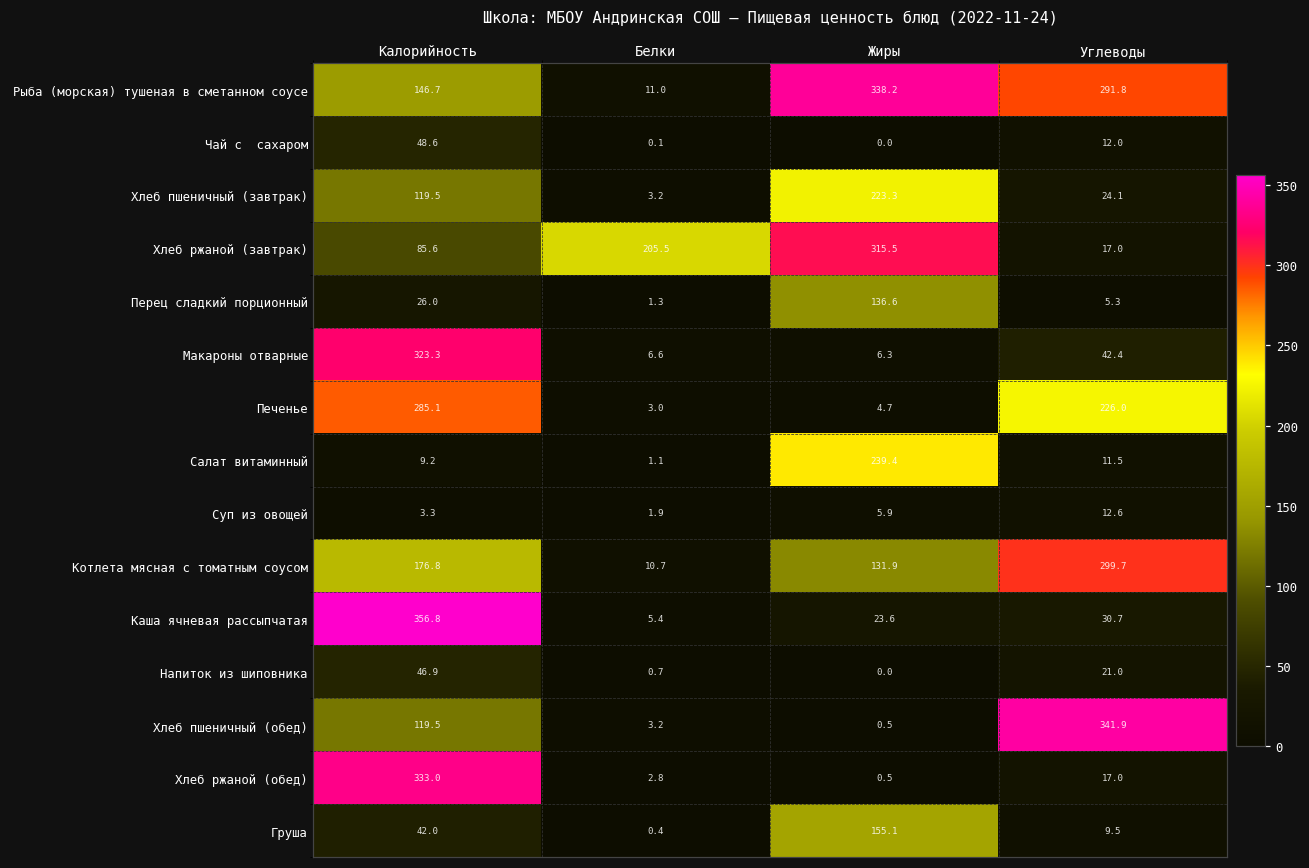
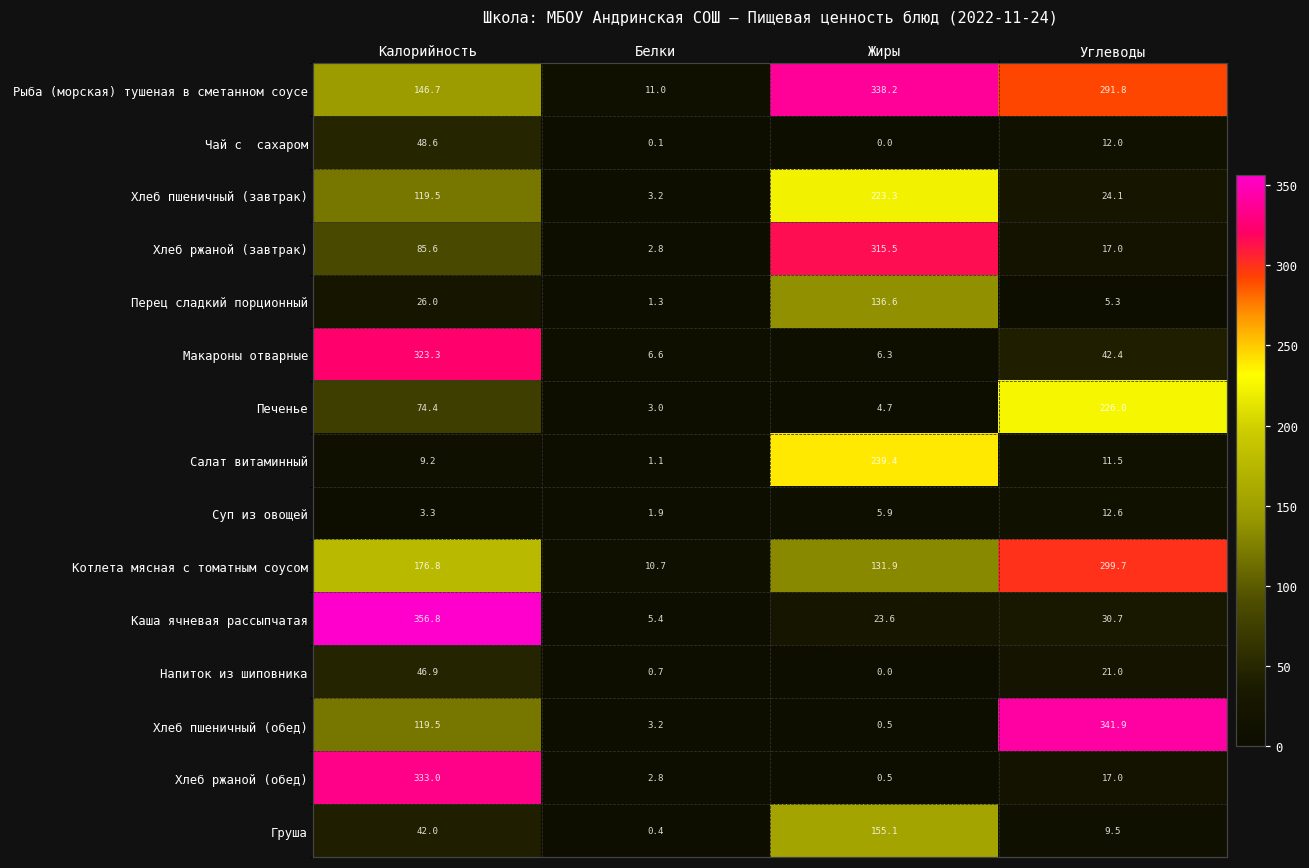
  {
    "Рыба (морская) тушеная в сметанном соусе": {
      "Калорийность": 146.7,
      "Белки": 11.0,
      "Жиры": 338.2,
      "Углеводы": 291.8
    },
    "Чай с сахаром": {
      "Калорийность": 48.6,
      "Белки": 0.1,
      "Жиры": 0.0,
      "Углеводы": 12.0
    },
    "Хлеб пшеничный (завтрак)": {
      "Калорийность": 119.5,
      "Белки": 3.2,
      "Жиры": 223.3,
      "Углеводы": 24.1
    },
    "Хлеб ржаной (завтрак)": {
      "Калорийность": 85.6,
-     "Белки": 205.5,
+     "Белки": 2.8,
      "Жиры": 315.5,
      "Углеводы": 17.0
    },
    "Перец сладкий порционный": {
      "Калорийность": 26.0,
      "Белки": 1.3,
      "Жиры": 136.6,
      "Углеводы": 5.3
    },
    "Макароны отварные": {
      "Калорийность": 323.3,
      "Белки": 6.6,
      "Жиры": 6.3,
      "Углеводы": 42.4
    },
    "Печенье": {
-     "Калорийность": 285.1,
+     "Калорийность": 74.4,
      "Белки": 3.0,
      "Жиры": 4.7,
      "Углеводы": 226.0
    },
    "Салат витаминный": {
      "Калорийность": 9.2,
      "Белки": 1.1,
      "Жиры": 239.4,
      "Углеводы": 11.5
    },
    "Суп из овощей": {
      "Калорийность": 3.3,
      "Белки": 1.9,
      "Жиры": 5.9,
      "Углеводы": 12.6
    },
    "Котлета мясная c томатным соусом": {
      "Калорийность": 176.8,
      "Белки": 10.7,
      "Жиры": 131.9,
      "Углеводы": 299.7
    },
    "Каша ячневая рассыпчатая": {
      "Калорийность": 356.8,
      "Белки": 5.4,
      "Жиры": 23.6,
      "Углеводы": 30.7
    },
    "Напиток из шиповника": {
      "Калорийность": 46.9,
      "Белки": 0.7,
      "Жиры": 0.0,
      "Углеводы": 21.0
    },
    "Хлеб пшеничный (обед)": {
      "Калорийность": 119.5,
      "Белки": 3.2,
      "Жиры": 0.5,
      "Углеводы": 341.9
    },
    "Хлеб ржаной (обед)": {
      "Калорийность": 333.0,
      "Белки": 2.8,
      "Жиры": 0.5,
      "Углеводы": 17.0
    },
    "Груша": {
      "Калорийность": 42.0,
      "Белки": 0.4,
      "Жиры": 155.1,
      "Углеводы": 9.5
    }
  }
